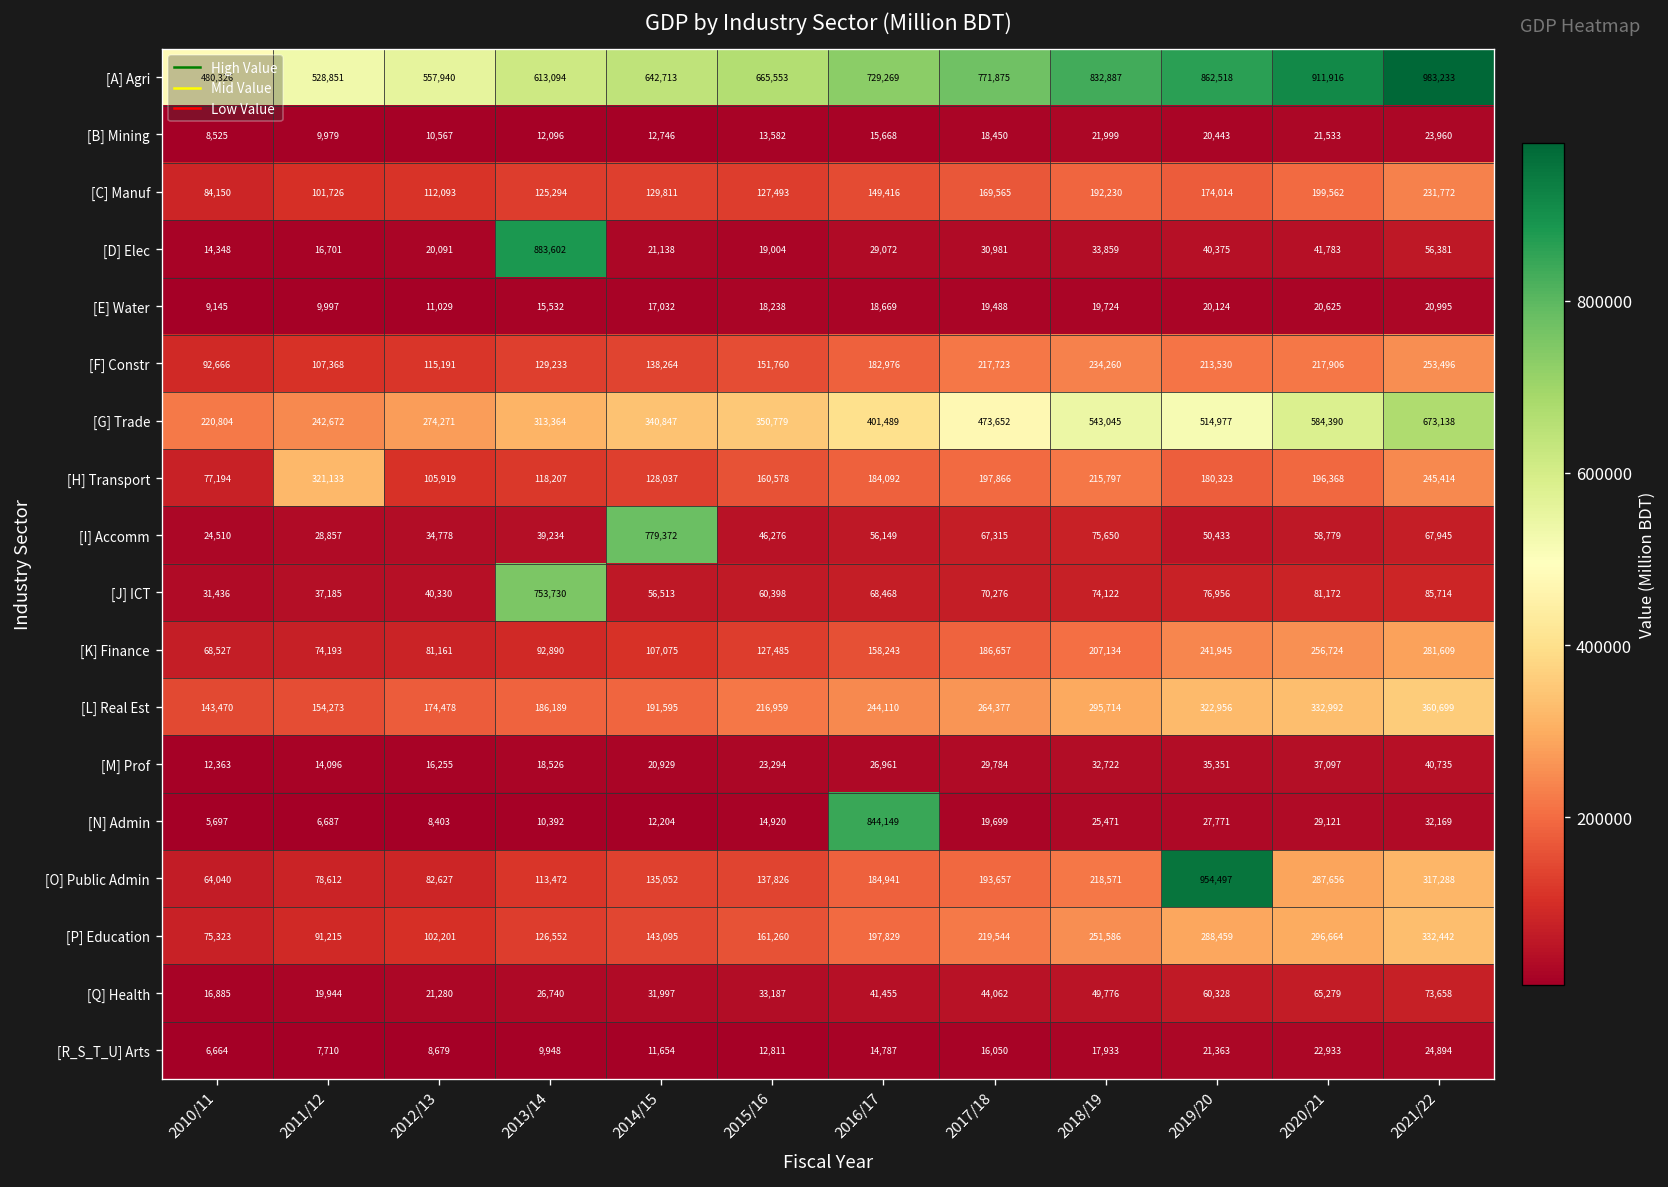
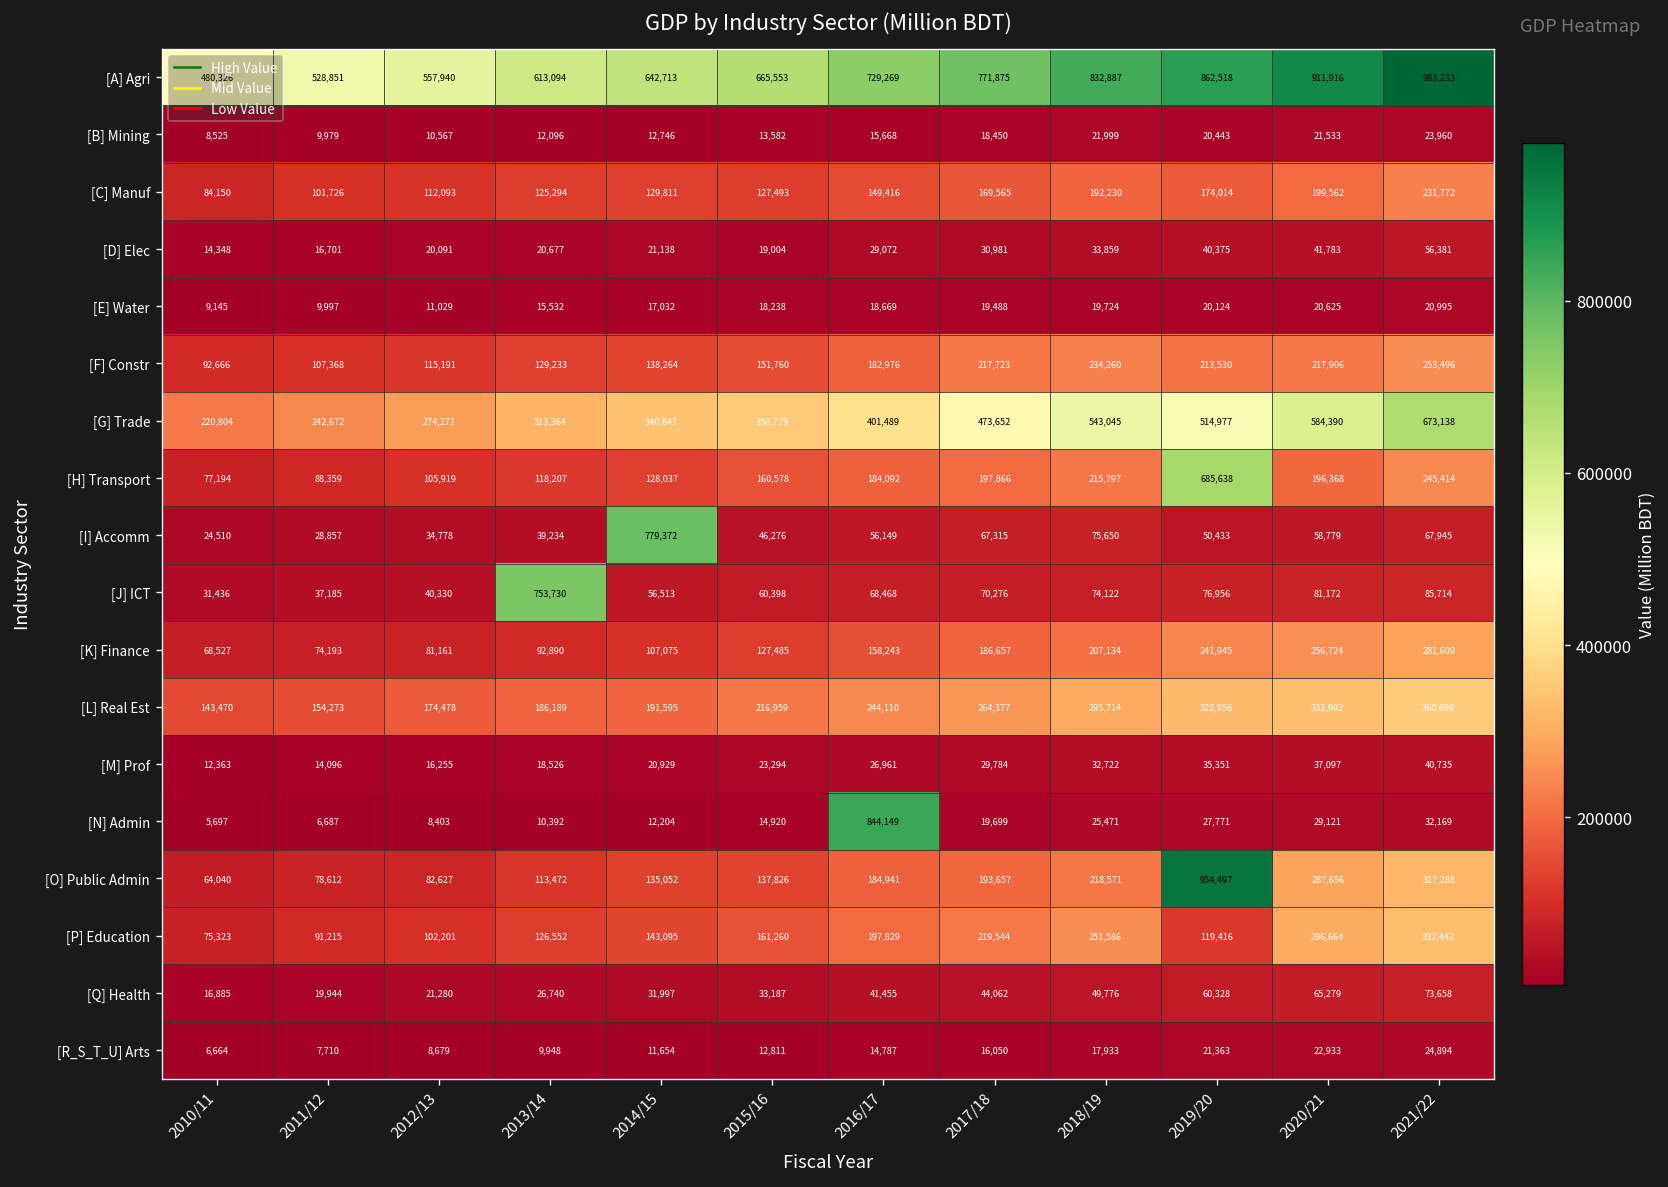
  {
    "[D] Elec": {
      "2010/11": "14,348",
      "2011/12": "16,701",
      "2012/13": "20,091",
-     "2013/14": "883,602",
+     "2013/14": "20,677",
      "2014/15": "21,138",
      "2015/16": "19,004",
      "2016/17": "29,072",
      "2017/18": "30,981",
      "2018/19": "33,859",
      "2019/20": "40,375",
      "2020/21": "41,783",
      "2021/22": "56,381"
    },
    "[H] Transport": {
      "2010/11": "77,194",
-     "2011/12": "321,133",
+     "2011/12": "88,359",
      "2012/13": "105,919",
      "2013/14": "118,207",
      "2014/15": "128,037",
      "2015/16": "160,578",
      "2016/17": "184,092",
      "2017/18": "197,866",
      "2018/19": "215,797",
-     "2019/20": "180,323",
+     "2019/20": "685,638",
      "2020/21": "196,368",
      "2021/22": "245,414"
    },
    "[P] Education": {
      "2010/11": "75,323",
      "2011/12": "91,215",
      "2012/13": "102,201",
      "2013/14": "126,552",
      "2014/15": "143,095",
      "2015/16": "161,260",
      "2016/17": "197,829",
      "2017/18": "219,544",
      "2018/19": "251,586",
-     "2019/20": "288,459",
+     "2019/20": "119,416",
      "2020/21": "296,664",
      "2021/22": "332,442"
    }
  }
